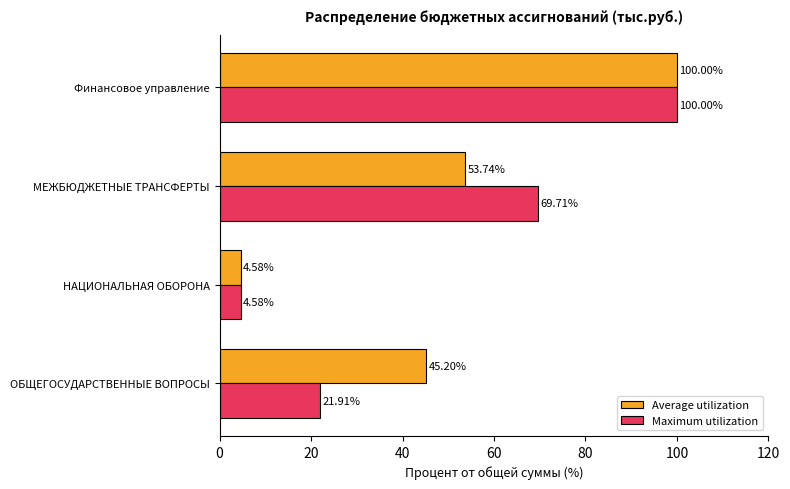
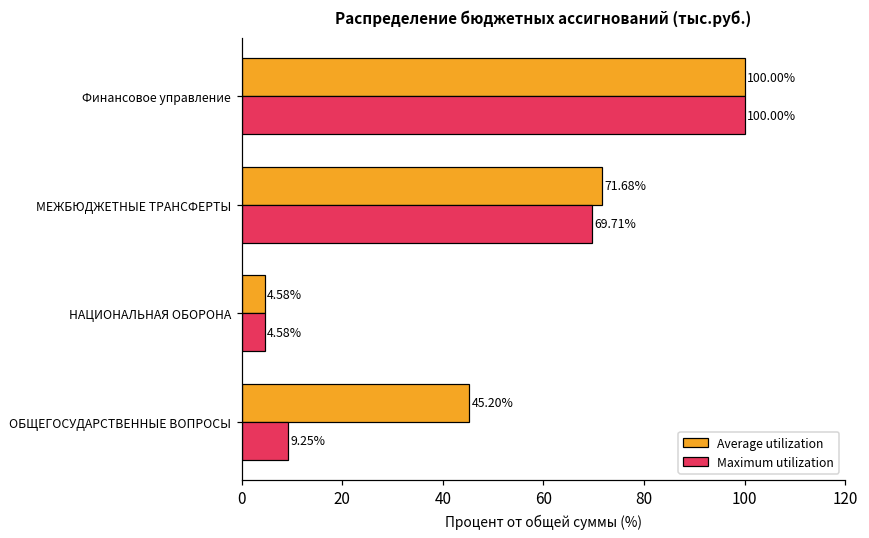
  {
    "Average utilization": {
      "Финансовое управление": "100.00%",
-     "МЕЖБЮДЖЕТНЫЕ ТРАНСФЕРТЫ": "53.74%",
+     "МЕЖБЮДЖЕТНЫЕ ТРАНСФЕРТЫ": "71.68%",
      "НАЦИОНАЛЬНАЯ ОБОРОНА": "4.58%",
      "ОБЩЕГОСУДАРСТВЕННЫЕ ВОПРОСЫ": "45.20%"
    },
    "Maximum utilization": {
      "Финансовое управление": "100.00%",
      "МЕЖБЮДЖЕТНЫЕ ТРАНСФЕРТЫ": "69.71%",
      "НАЦИОНАЛЬНАЯ ОБОРОНА": "4.58%",
-     "ОБЩЕГОСУДАРСТВЕННЫЕ ВОПРОСЫ": "21.91%"
+     "ОБЩЕГОСУДАРСТВЕННЫЕ ВОПРОСЫ": "9.25%"
    }
  }
